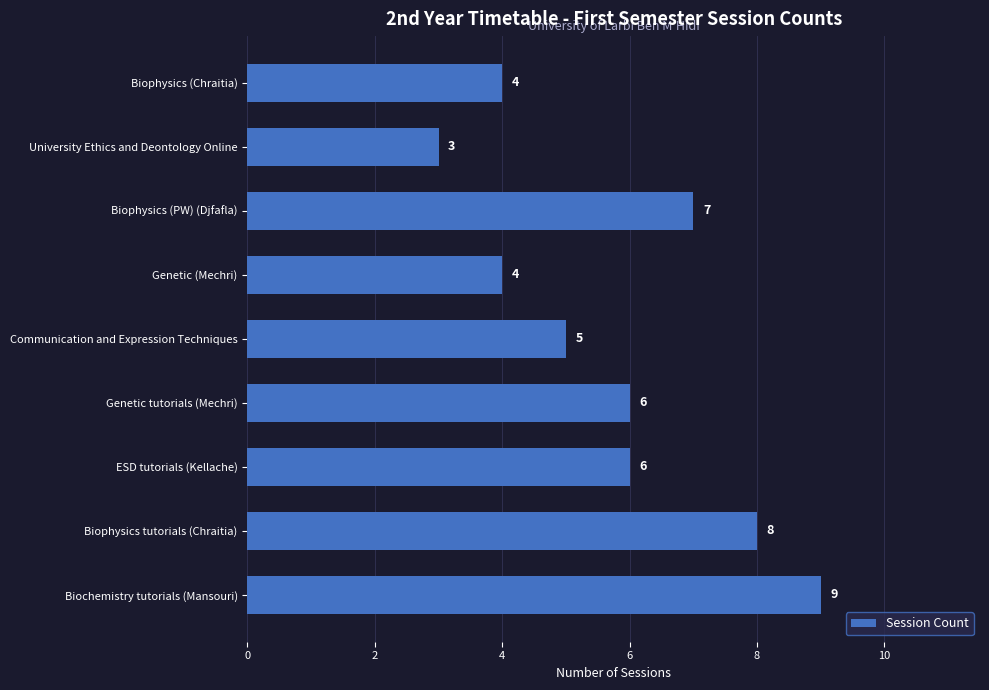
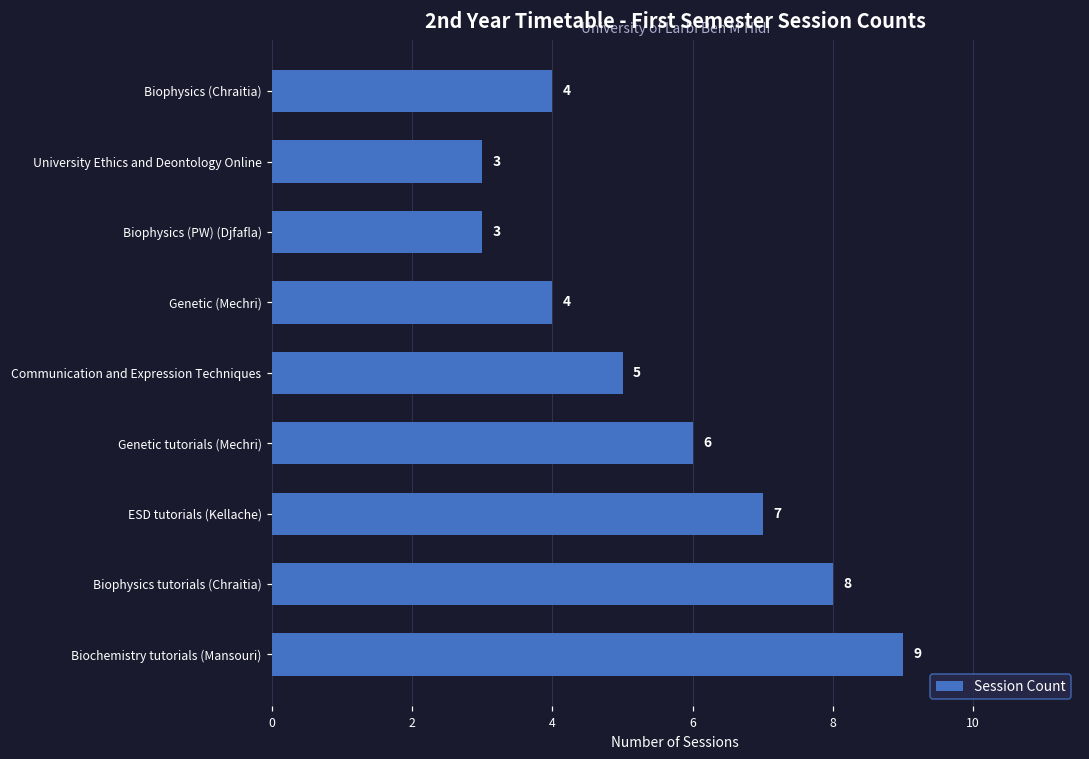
  {
    "Biophysics (Chraitia)": 4,
    "University Ethics and Deontology Online": 3,
-   "Biophysics (PW) (Djfafla)": 7,
+   "Biophysics (PW) (Djfafla)": 3,
    "Genetic (Mechri)": 4,
    "Communication and Expression Techniques": 5,
    "Genetic tutorials (Mechri)": 6,
-   "ESD tutorials (Kellache)": 6,
+   "ESD tutorials (Kellache)": 7,
    "Biophysics tutorials (Chraitia)": 8,
    "Biochemistry tutorials (Mansouri)": 9
  }
